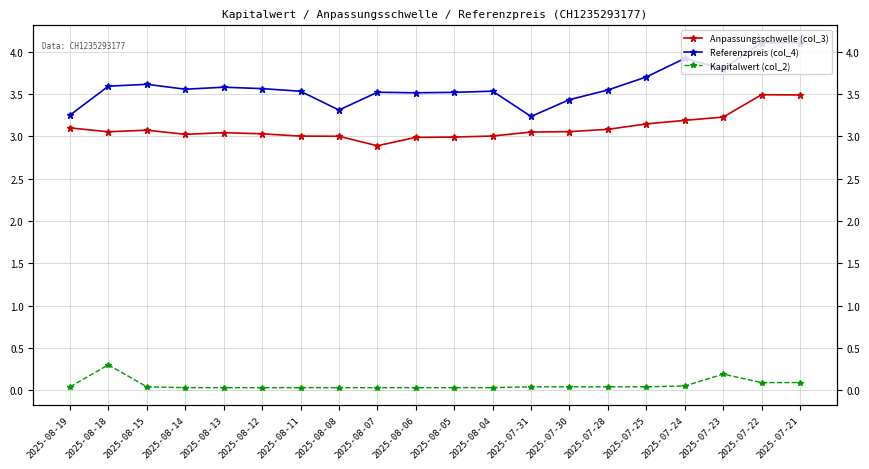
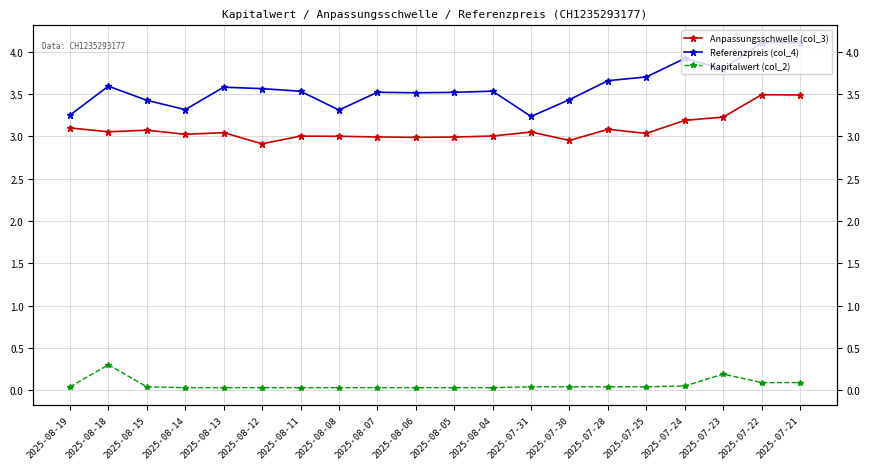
  {
    "Anpassungsschwelle (col_3)": {
      "2025-08-19": 3.1,
      "2025-08-18": 3.1,
      "2025-08-15": 3.1,
      "2025-08-14": 3.0,
      "2025-08-13": 3.0,
-     "2025-08-12": 3.0,
+     "2025-08-12": 2.9,
      "2025-08-11": 3.0,
      "2025-08-08": 3.0,
-     "2025-08-07": 2.9,
+     "2025-08-07": 3.0,
      "2025-08-06": 3.0,
      "2025-08-05": 3.0,
      "2025-08-04": 3.0,
      "2025-07-31": 3.1,
-     "2025-07-30": 3.1,
+     "2025-07-30": 3.0,
      "2025-07-28": 3.1,
-     "2025-07-25": 3.1,
+     "2025-07-25": 3.0,
      "2025-07-24": 3.2,
      "2025-07-23": 3.2,
      "2025-07-22": 3.5,
      "2025-07-21": 3.5
    },
    "Referenzpreis (col_4)": {
      "2025-08-19": 3.3,
      "2025-08-18": 3.6,
-     "2025-08-15": 3.6,
-     "2025-08-14": 3.6,
+     "2025-08-15": 3.4,
+     "2025-08-14": 3.3,
      "2025-08-13": 3.6,
      "2025-08-12": 3.6,
      "2025-08-11": 3.5,
      "2025-08-08": 3.3,
      "2025-08-07": 3.5,
      "2025-08-06": 3.5,
      "2025-08-05": 3.5,
      "2025-08-04": 3.5,
      "2025-07-31": 3.2,
      "2025-07-30": 3.4,
-     "2025-07-28": 3.5,
+     "2025-07-28": 3.7,
      "2025-07-25": 3.7
    },
    "Kapitalwert (col_2)": {
      "2025-08-19": 0.0,
      "2025-08-18": 0.3,
      "2025-08-15": 0.0,
      "2025-08-14": 0.0,
      "2025-08-13": 0.0,
      "2025-08-12": 0.0,
      "2025-08-11": 0.0,
      "2025-08-08": 0.0,
      "2025-08-07": 0.0,
      "2025-08-06": 0.0,
      "2025-08-05": 0.0,
      "2025-08-04": 0.0,
      "2025-07-31": 0.0,
      "2025-07-30": 0.0,
      "2025-07-28": 0.0,
      "2025-07-25": 0.0,
      "2025-07-24": 0.1,
      "2025-07-23": 0.2,
      "2025-07-22": 0.1,
      "2025-07-21": 0.1
    }
  }
